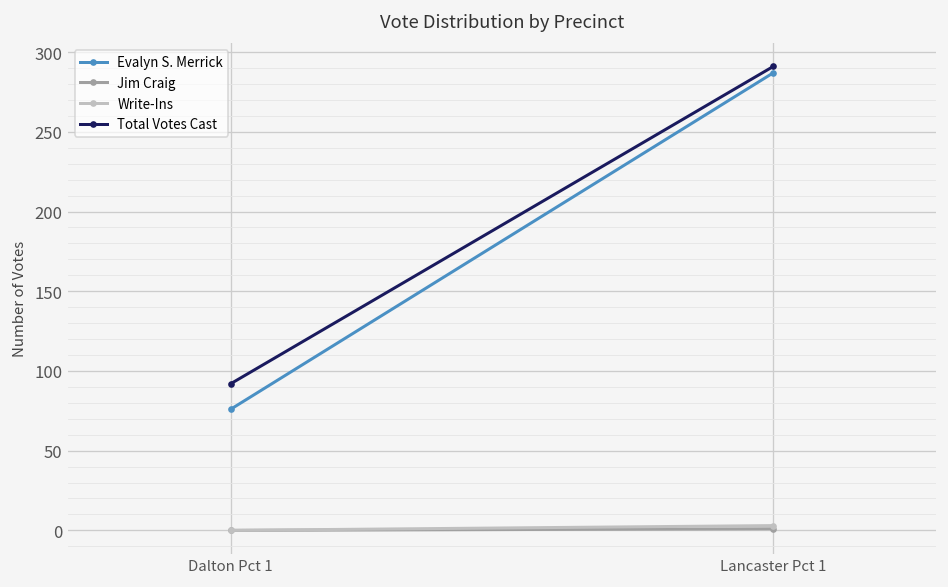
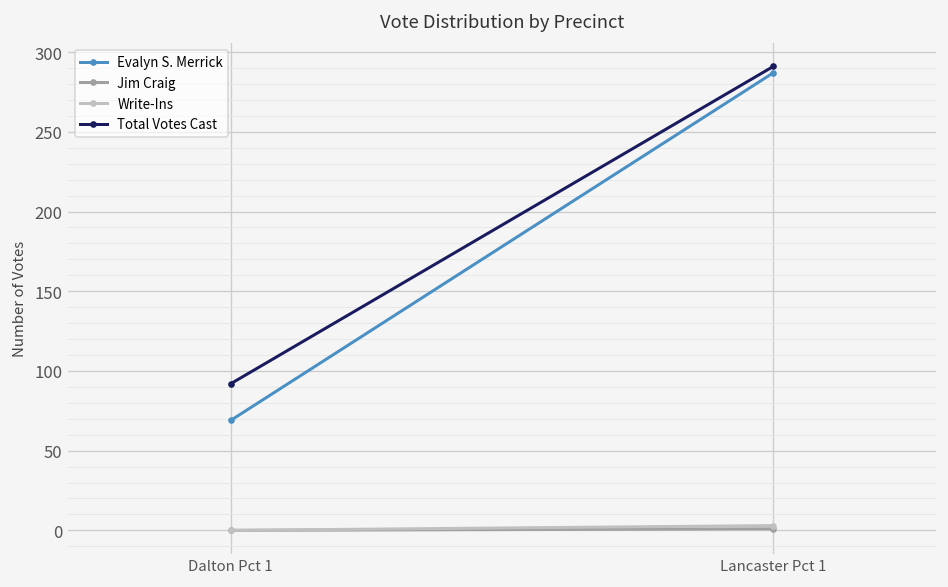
  {
    "Evalyn S. Merrick": {
-     "Dalton Pct 1": 76,
+     "Dalton Pct 1": 69,
      "Lancaster Pct 1": 287
    },
    "Total Votes Cast": {
      "Dalton Pct 1": 92,
      "Lancaster Pct 1": 291
    }
  }
